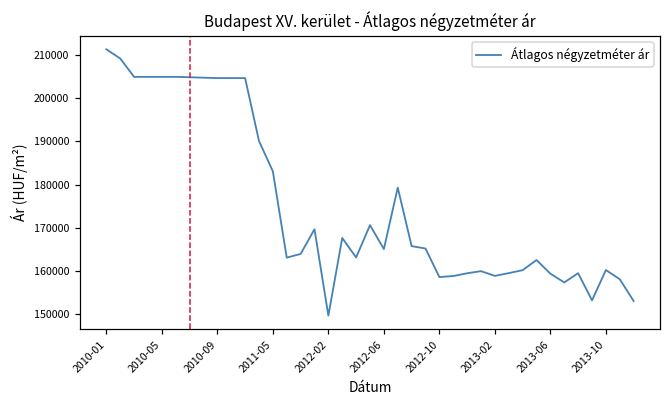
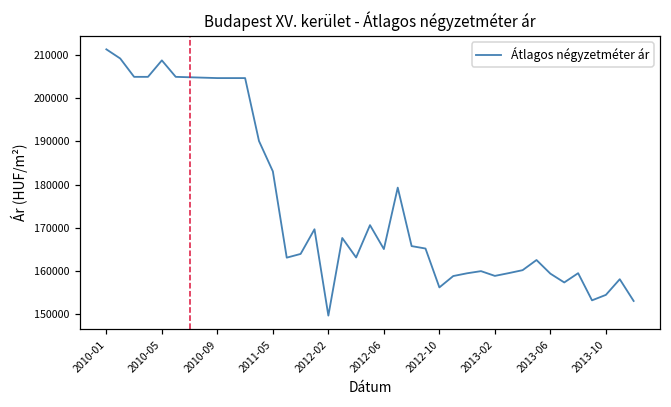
  {
    "2010-01": 211000,
-   "2010-05": 205000,
+   "2010-05": 209000,
    "2010-09": 205000,
    "2011-05": 183000,
    "2012-02": 150000,
    "2012-06": 165000,
-   "2012-10": 159000,
+   "2012-10": 156000,
    "2013-02": 159000,
    "2013-06": 159000,
-   "2013-10": 160000
+   "2013-10": 154000
  }
